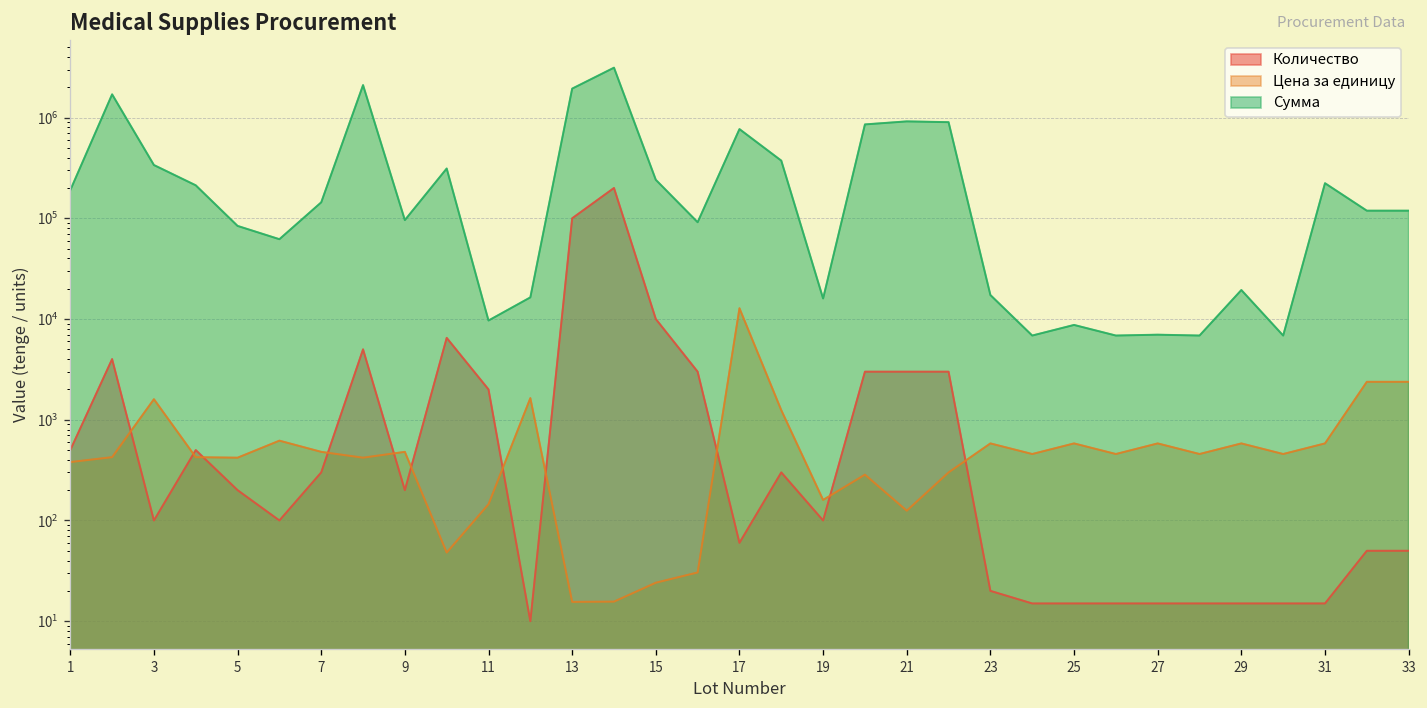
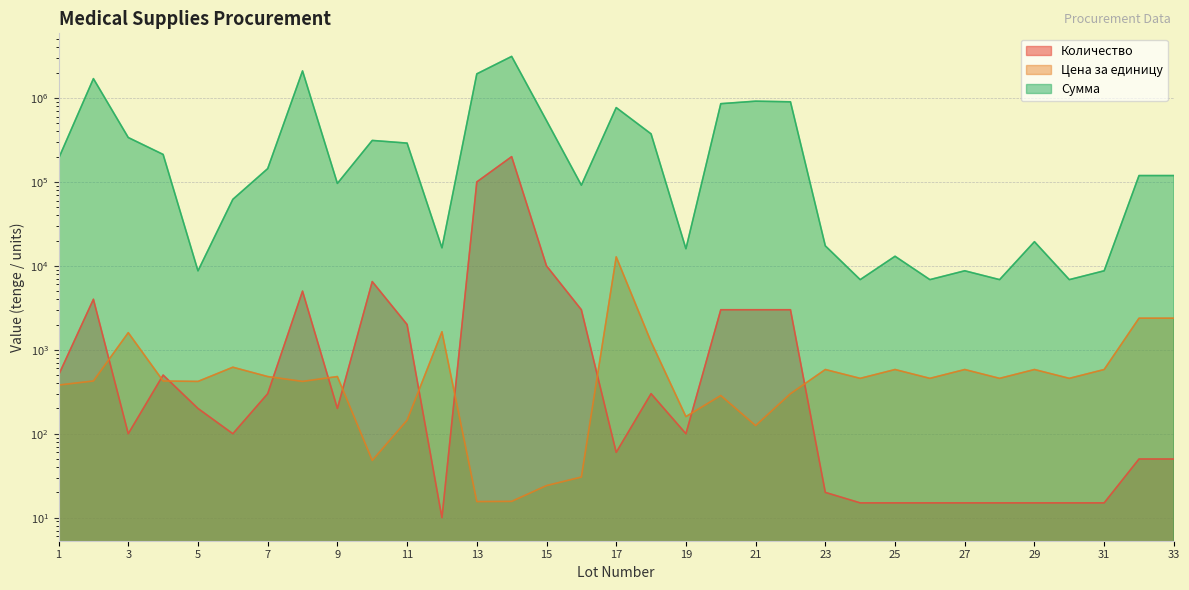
  {
    "Сумма": {
      "1": 190000,
      "3": 340000,
-     "5": 80000,
+     "5": 9000,
      "7": 140000,
      "9": 100000,
-     "11": 10000,
+     "11": 290000,
      "13": 1900000,
-     "15": 240000,
+     "15": 500000,
      "17": 800000,
      "19": 16000,
      "21": 900000,
      "23": 17000,
-     "25": 9000,
-     "27": 7000,
+     "25": 13000,
+     "27": 9000,
      "29": 19000,
-     "31": 220000,
+     "31": 9000,
      "33": 120000
    }
  }
